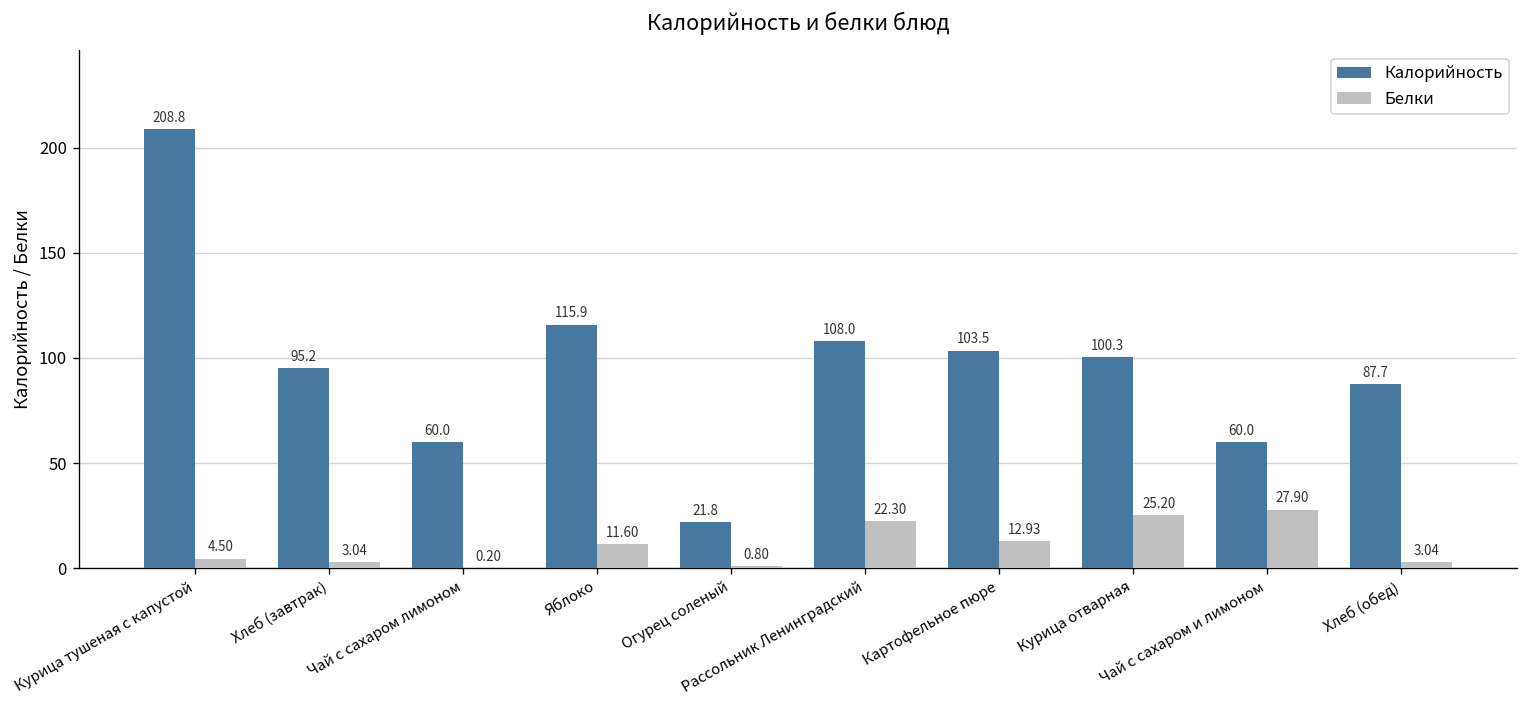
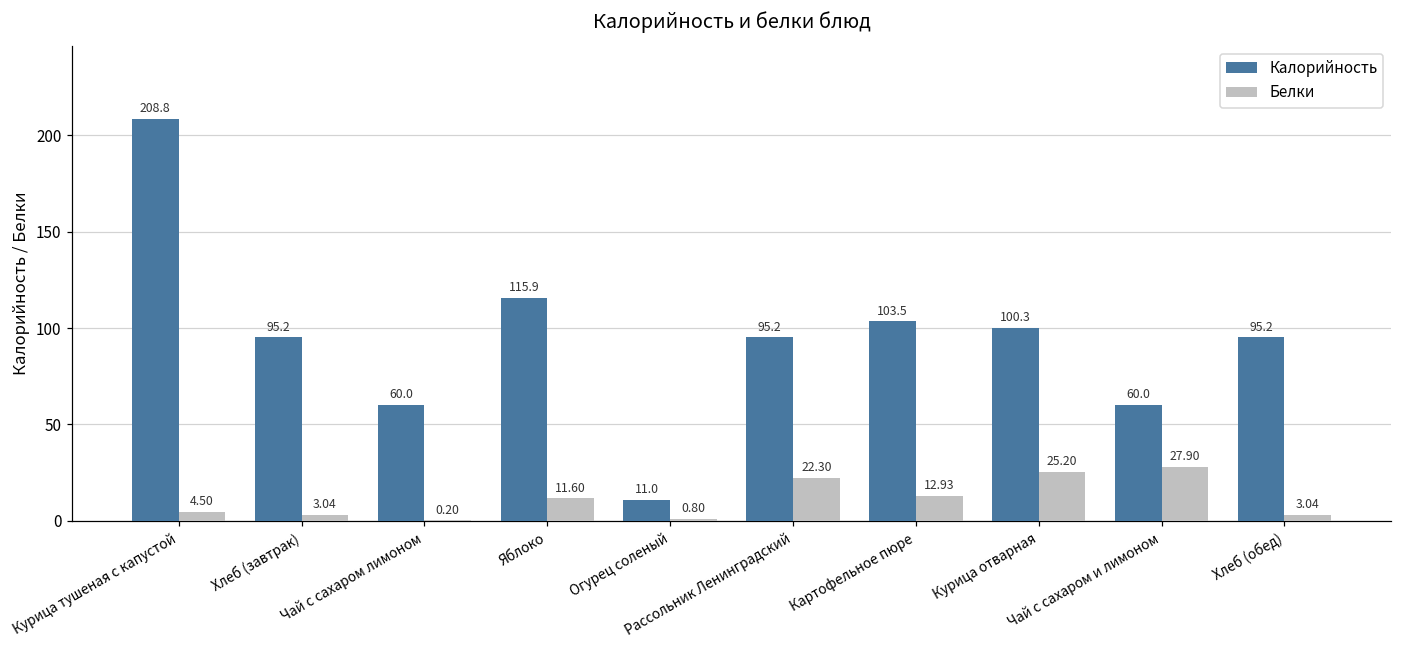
  {
    "Калорийность": {
      "Курица тушеная с капустой": 208.8,
      "Хлеб (завтрак)": 95.2,
      "Чай с сахаром лимоном": 60.0,
      "Яблоко": 115.9,
-     "Огурец соленый": 21.8,
-     "Рассольник Ленинградский": 108.0,
+     "Огурец соленый": 11.0,
+     "Рассольник Ленинградский": 95.2,
      "Картофельное пюре": 103.5,
      "Курица отварная": 100.3,
      "Чай с сахаром и лимоном": 60.0,
-     "Хлеб (обед)": 87.7
+     "Хлеб (обед)": 95.2
    },
    "Белки": {
      "Курица тушеная с капустой": 4.50,
      "Хлеб (завтрак)": 3.04,
      "Чай с сахаром лимоном": 0.20,
      "Яблоко": 11.60,
      "Огурец соленый": 0.80,
      "Рассольник Ленинградский": 22.30,
      "Картофельное пюре": 12.93,
      "Курица отварная": 25.20,
      "Чай с сахаром и лимоном": 27.90,
      "Хлеб (обед)": 3.04
    }
  }
